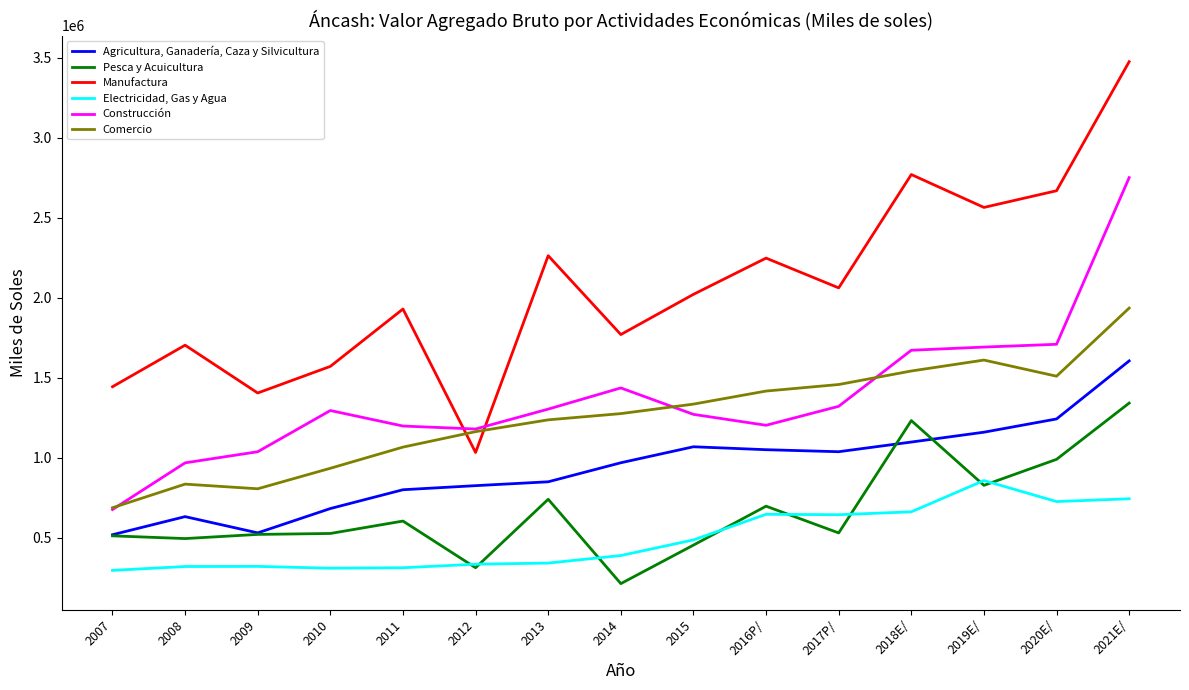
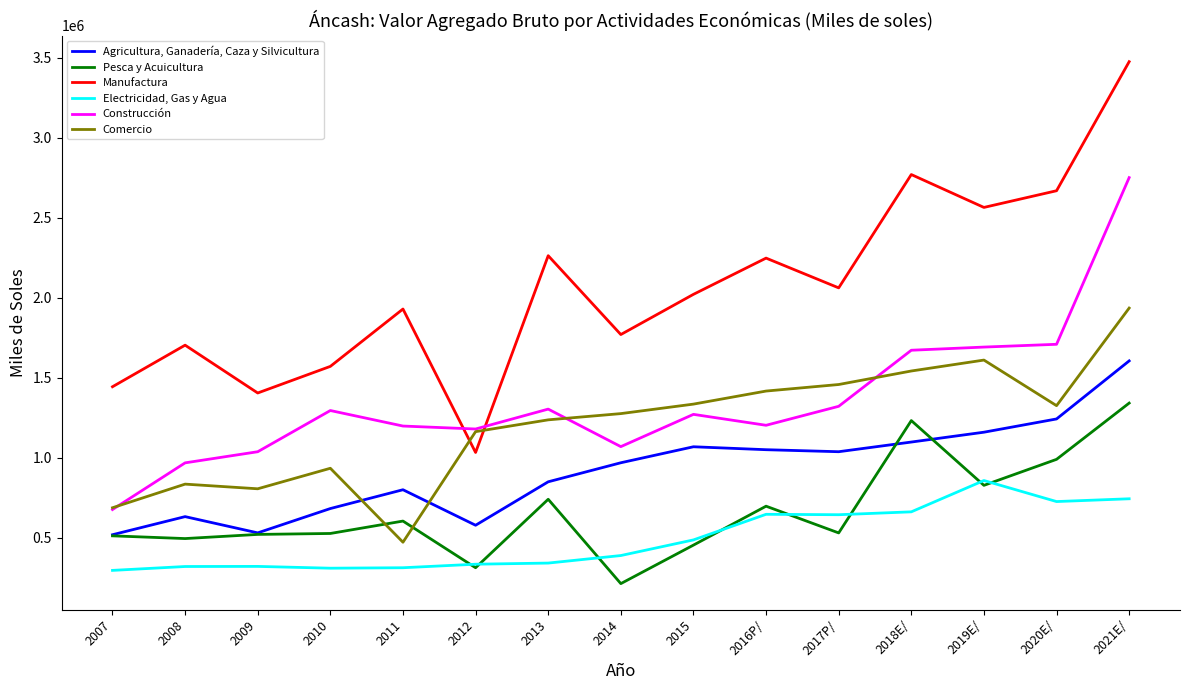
  {
    "Agricultura, Ganadería, Caza y Silvicultura": {
      "2008": 630000,
      "2010": 680000,
      "2011": 800000,
-     "2012": 820000,
+     "2012": 580000,
      "2013": 850000,
      "2014": 970000,
      "2015": 1070000,
      "2016P/": 1050000,
      "2017P/": 1040000,
      "2018E/": 1100000,
      "2019E/": 1160000,
      "2020E/": 1240000,
      "2021E/": 1600000
    },
    "Pesca y Acuicultura": {
      "2008": 490000,
      "2010": 530000,
      "2011": 600000,
      "2012": 310000,
      "2013": 740000,
      "2014": 210000,
      "2015": 450000,
      "2016P/": 700000,
      "2017P/": 530000,
      "2018E/": 1230000,
      "2019E/": 830000,
      "2020E/": 990000,
      "2021E/": 1340000
    },
    "Manufactura": {
      "2007": 1440000,
      "2008": 1700000,
      "2009": 1400000,
      "2010": 1570000,
      "2011": 1930000,
      "2012": 1030000,
      "2013": 2260000,
      "2014": 1770000,
      "2015": 2020000,
      "2016P/": 2250000,
      "2017P/": 2060000,
      "2018E/": 2770000,
      "2019E/": 2560000,
      "2020E/": 2670000,
      "2021E/": 3470000
    },
    "Electricidad, Gas y Agua": {
      "2007": 300000,
      "2008": 320000,
      "2009": 320000,
      "2010": 310000,
      "2011": 310000,
      "2012": 330000,
      "2013": 340000,
      "2014": 390000,
      "2015": 490000,
      "2016P/": 650000,
      "2017P/": 640000,
      "2018E/": 660000,
      "2019E/": 860000,
      "2020E/": 730000,
      "2021E/": 740000
    },
    "Construcción": {
      "2008": 970000,
      "2009": 1040000,
      "2010": 1290000,
      "2011": 1200000,
      "2012": 1180000,
      "2013": 1300000,
-     "2014": 1440000,
+     "2014": 1070000,
      "2015": 1270000,
      "2016P/": 1200000,
      "2017P/": 1320000,
      "2018E/": 1670000,
      "2019E/": 1690000,
      "2020E/": 1710000,
      "2021E/": 2750000
    },
    "Comercio": {
      "2008": 830000,
      "2009": 810000,
      "2010": 930000,
-     "2011": 1070000,
+     "2011": 470000,
      "2012": 1160000,
      "2013": 1240000,
      "2014": 1280000,
      "2015": 1330000,
      "2016P/": 1420000,
      "2017P/": 1460000,
      "2018E/": 1540000,
      "2019E/": 1610000,
-     "2020E/": 1510000,
+     "2020E/": 1320000,
      "2021E/": 1930000
    }
  }
